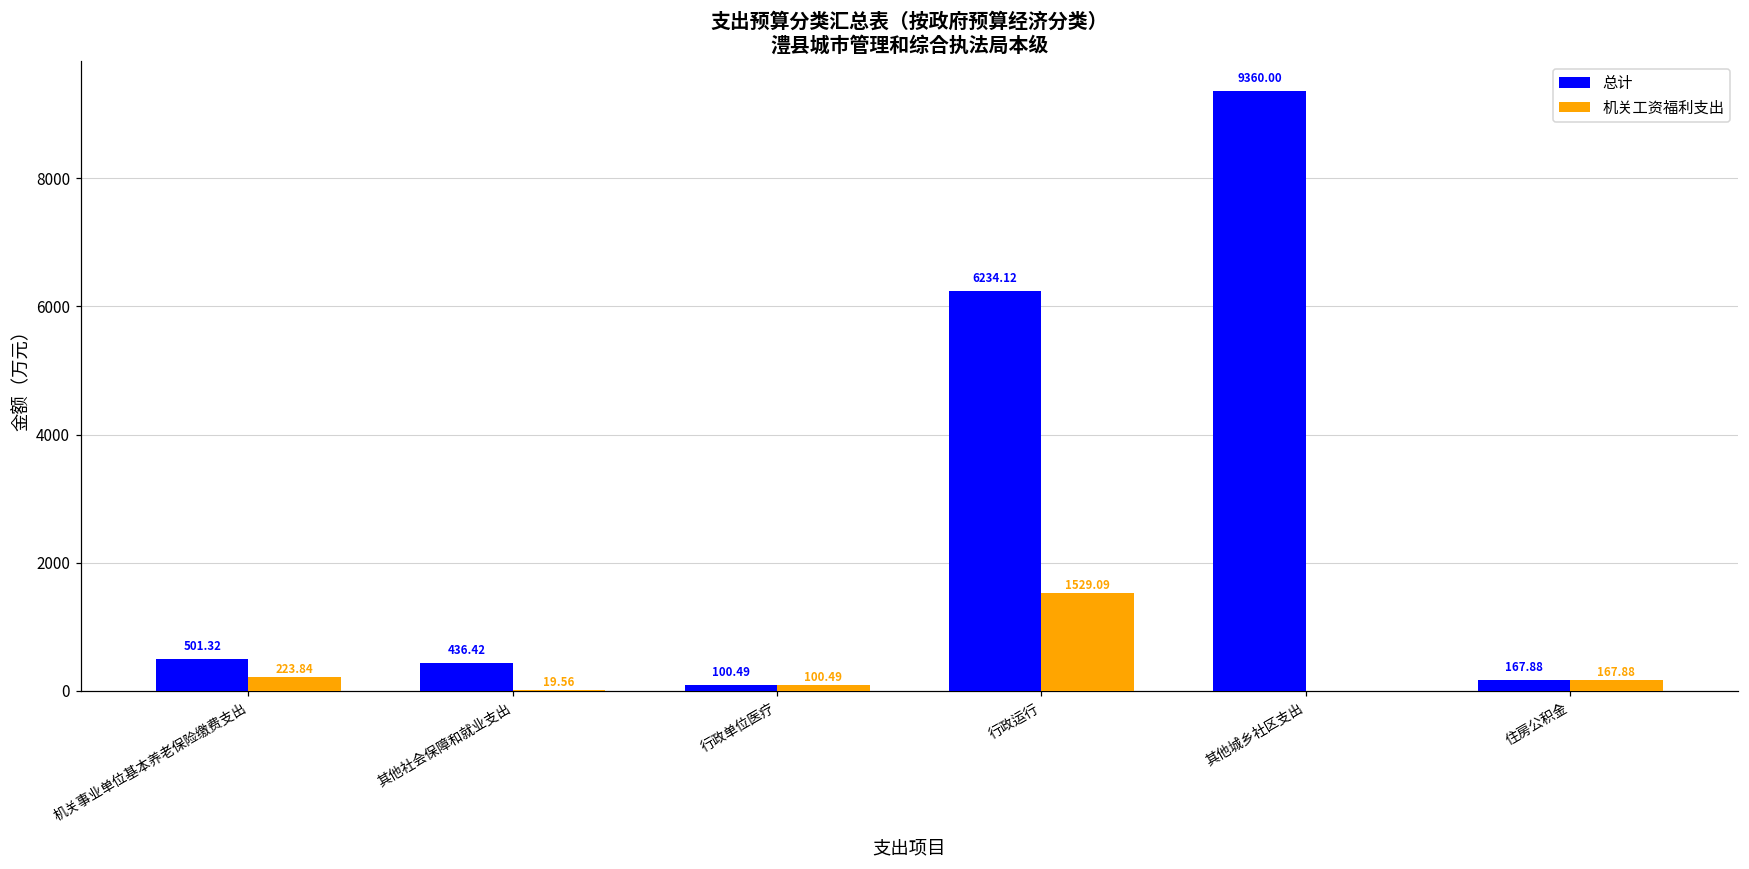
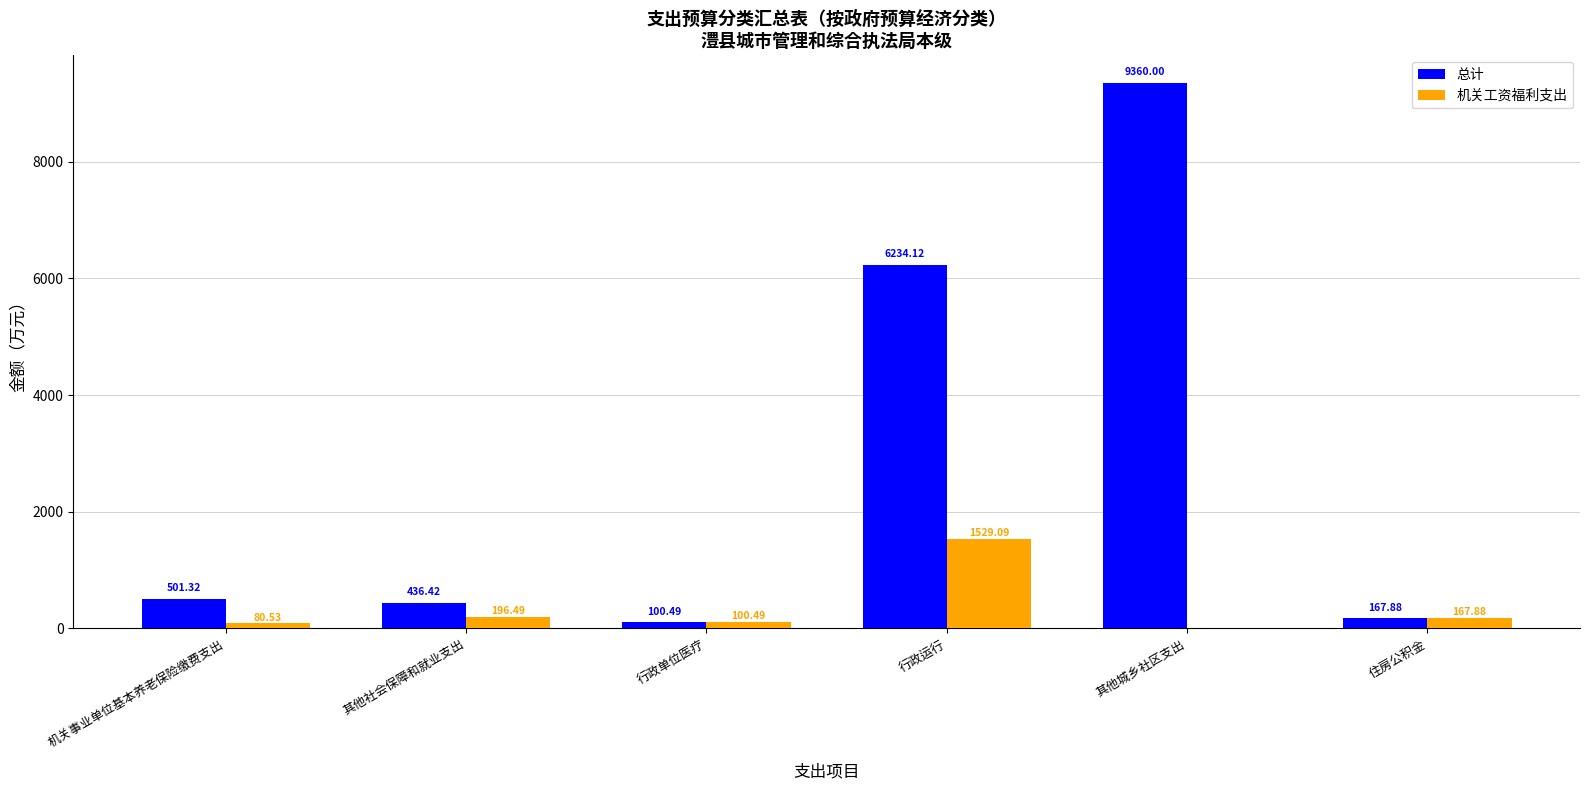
  {
    "总计": {
      "机关事业单位基本养老保险缴费支出": 501.32,
      "其他社会保障和就业支出": 436.42,
      "行政单位医疗": 100.49,
      "行政运行": 6234.12,
      "其他城乡社区支出": 9360.00,
      "住房公积金": 167.88
    },
    "机关工资福利支出": {
-     "机关事业单位基本养老保险缴费支出": 223.84,
-     "其他社会保障和就业支出": 19.56,
+     "机关事业单位基本养老保险缴费支出": 80.53,
+     "其他社会保障和就业支出": 196.49,
      "行政单位医疗": 100.49,
      "行政运行": 1529.09,
      "住房公积金": 167.88
    }
  }
